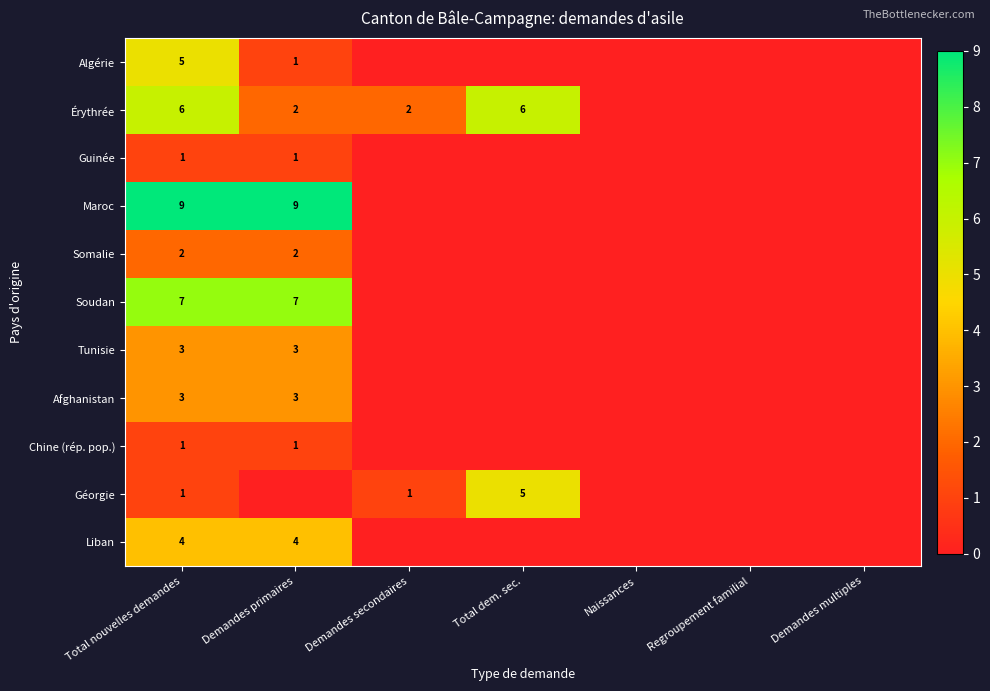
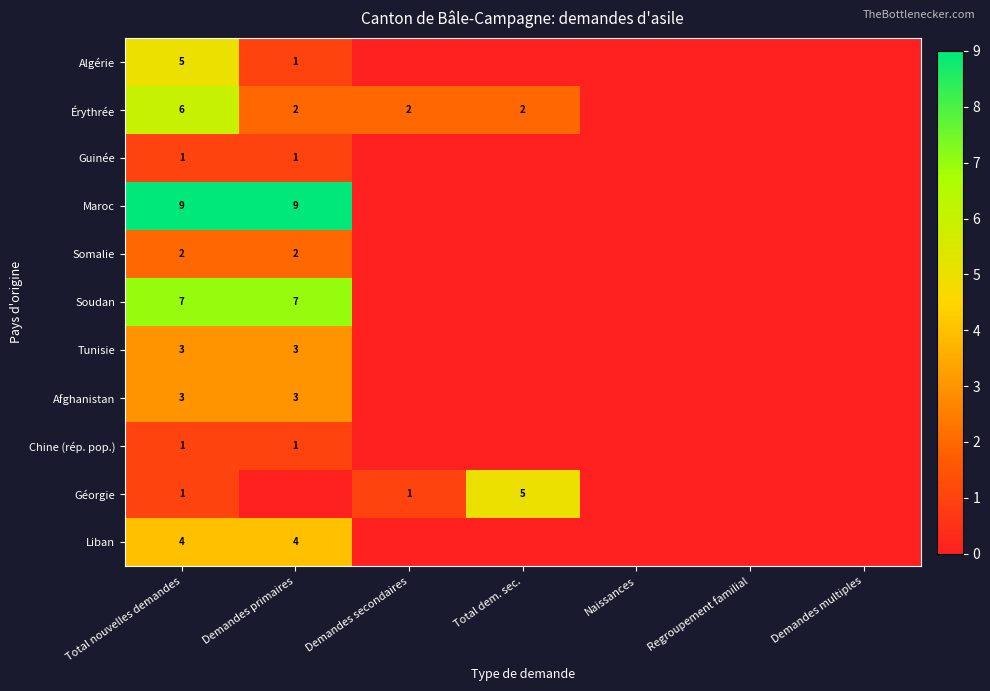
  {
    "Algérie": {
      "Total nouvelles demandes": 5,
      "Demandes primaires": 1
    },
    "Érythrée": {
      "Total nouvelles demandes": 6,
      "Demandes primaires": 2,
      "Demandes secondaires": 2,
-     "Total dem. sec.": 6
+     "Total dem. sec.": 2
    },
    "Guinée": {
      "Total nouvelles demandes": 1,
      "Demandes primaires": 1
    },
    "Maroc": {
      "Total nouvelles demandes": 9,
      "Demandes primaires": 9
    },
    "Somalie": {
      "Total nouvelles demandes": 2,
      "Demandes primaires": 2
    },
    "Soudan": {
      "Total nouvelles demandes": 7,
      "Demandes primaires": 7
    },
    "Tunisie": {
      "Total nouvelles demandes": 3,
      "Demandes primaires": 3
    },
    "Afghanistan": {
      "Total nouvelles demandes": 3,
      "Demandes primaires": 3
    },
    "Chine (rép. pop.)": {
      "Total nouvelles demandes": 1,
      "Demandes primaires": 1
    },
    "Géorgie": {
      "Total nouvelles demandes": 1,
      "Demandes secondaires": 1,
      "Total dem. sec.": 5
    },
    "Liban": {
      "Total nouvelles demandes": 4,
      "Demandes primaires": 4
    }
  }
